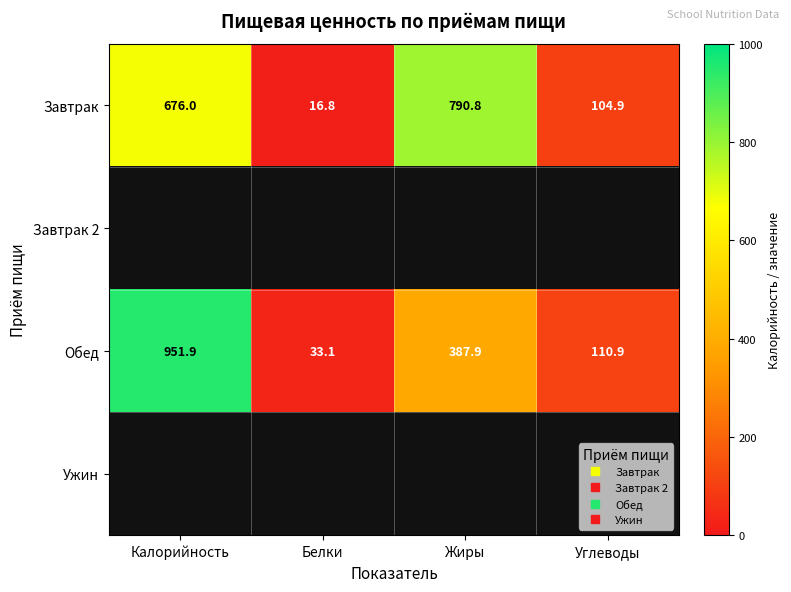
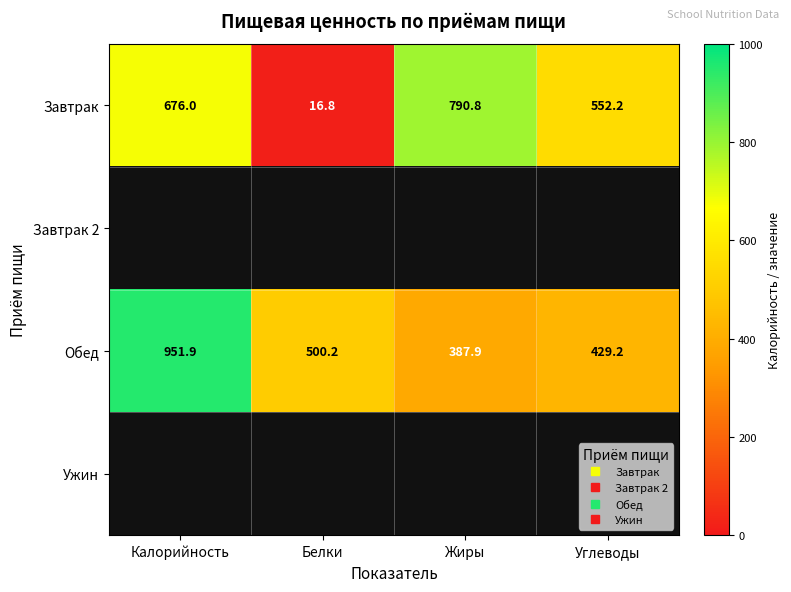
  {
    "Завтрак": {
      "Калорийность": 676.0,
      "Белки": 16.8,
      "Жиры": 790.8,
-     "Углеводы": 104.9
+     "Углеводы": 552.2
    },
    "Обед": {
      "Калорийность": 951.9,
-     "Белки": 33.1,
+     "Белки": 500.2,
      "Жиры": 387.9,
-     "Углеводы": 110.9
+     "Углеводы": 429.2
    }
  }
